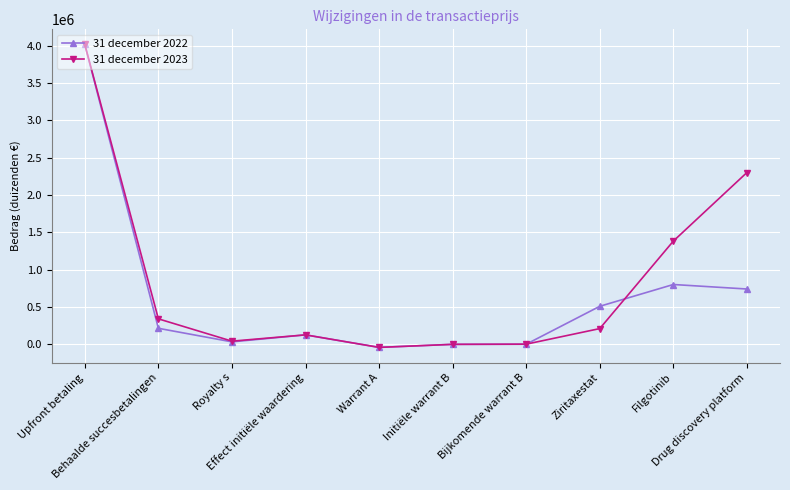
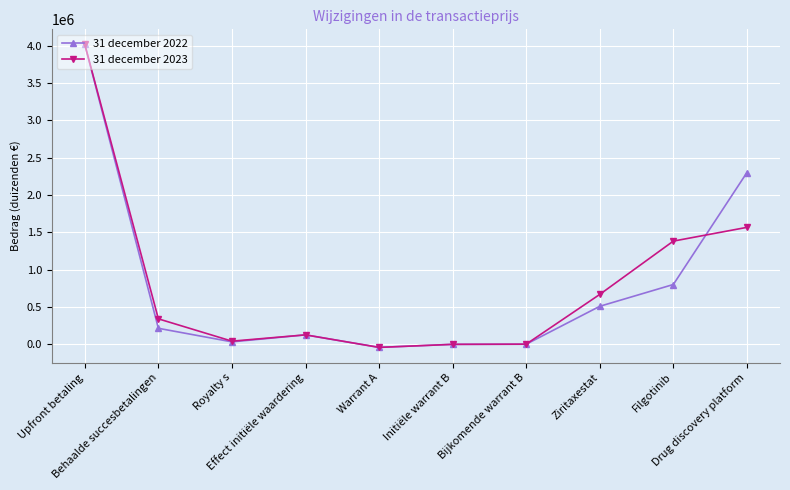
  {
    "31 december 2022": {
      "Behaalde succesbetalingen": 200000,
      "Ziritaxestat": 500000,
      "Filgotinib": 800000,
-     "Drug discovery platform": 700000
+     "Drug discovery platform": 2300000
    },
    "31 december 2023": {
      "Behaalde succesbetalingen": 300000,
-     "Ziritaxestat": 200000,
+     "Ziritaxestat": 700000,
      "Filgotinib": 1400000,
-     "Drug discovery platform": 2300000
+     "Drug discovery platform": 1600000
    }
  }
